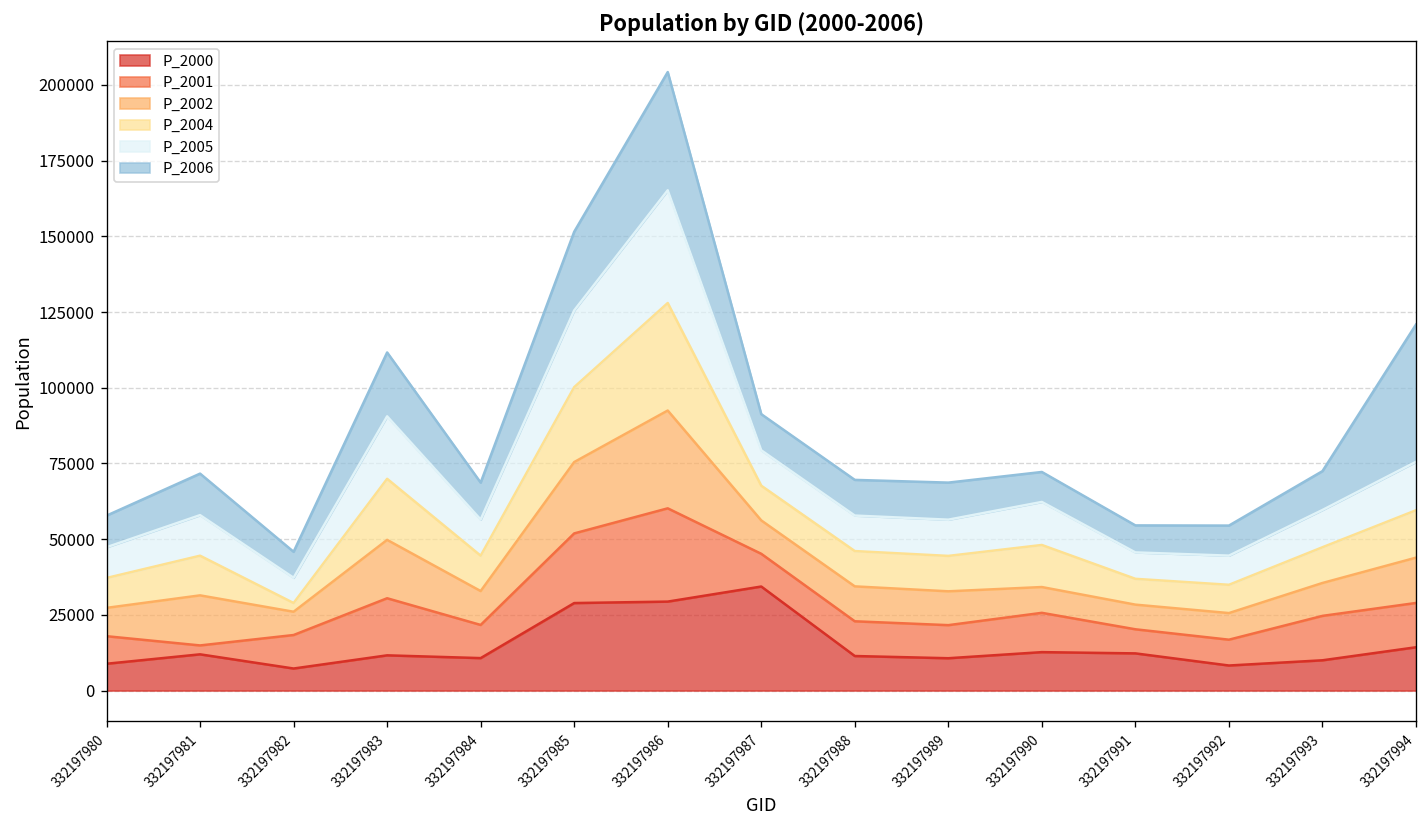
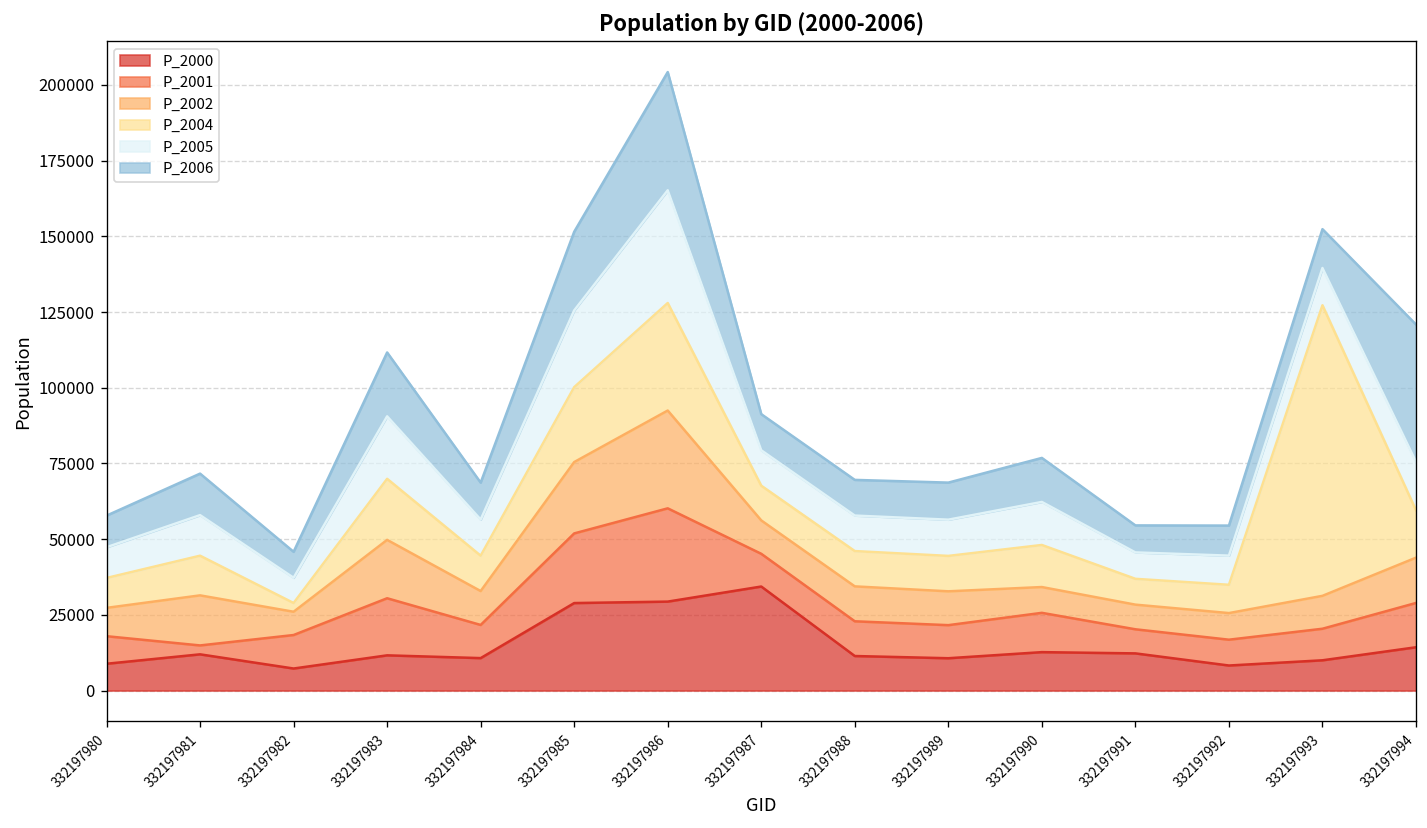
  {
    "P_2000": {
      "332197980": 9000,
      "332197981": 12000,
      "332197982": 7000,
      "332197983": 12000,
      "332197984": 11000,
      "332197985": 29000,
      "332197986": 29000,
      "332197987": 34000,
      "332197988": 11000,
      "332197989": 11000,
      "332197990": 13000,
      "332197991": 12000,
      "332197992": 8000,
      "332197993": 10000,
      "332197994": 14000
    },
    "P_2001": {
      "332197980": 9000,
      "332197981": 3000,
      "332197982": 11000,
      "332197983": 19000,
      "332197984": 11000,
      "332197985": 23000,
      "332197986": 31000,
      "332197987": 11000,
      "332197988": 11000,
      "332197989": 11000,
      "332197990": 13000,
      "332197991": 8000,
      "332197992": 9000,
-     "332197993": 15000,
+     "332197993": 10000,
      "332197994": 15000
    },
    "P_2002": {
      "332197980": 9000,
      "332197981": 17000,
      "332197982": 8000,
      "332197983": 19000,
      "332197984": 11000,
      "332197985": 24000,
      "332197986": 32000,
      "332197987": 11000,
      "332197988": 12000,
      "332197989": 11000,
      "332197990": 9000,
      "332197991": 8000,
      "332197992": 9000,
      "332197993": 11000,
      "332197994": 15000
    },
    "P_2004": {
      "332197980": 10000,
      "332197981": 13000,
      "332197982": 3000,
      "332197983": 20000,
      "332197984": 12000,
      "332197985": 25000,
      "332197986": 36000,
      "332197987": 11000,
      "332197988": 12000,
      "332197989": 12000,
      "332197990": 14000,
      "332197991": 9000,
      "332197992": 9000,
-     "332197993": 12000,
+     "332197993": 96000,
      "332197994": 16000
    },
    "P_2005": {
      "332197980": 10000,
      "332197981": 13000,
      "332197982": 8000,
      "332197983": 21000,
      "332197984": 12000,
      "332197985": 25000,
      "332197986": 37000,
      "332197987": 12000,
      "332197988": 12000,
      "332197989": 12000,
      "332197990": 14000,
      "332197991": 9000,
      "332197992": 10000,
      "332197993": 12000,
      "332197994": 16000
    },
    "P_2006": {
      "332197980": 10000,
      "332197981": 14000,
      "332197982": 9000,
      "332197983": 21000,
      "332197984": 12000,
      "332197985": 26000,
      "332197986": 39000,
      "332197987": 12000,
      "332197988": 12000,
      "332197989": 12000,
-     "332197990": 10000,
+     "332197990": 15000,
      "332197991": 9000,
      "332197992": 10000,
      "332197993": 13000,
      "332197994": 45000
    }
  }
